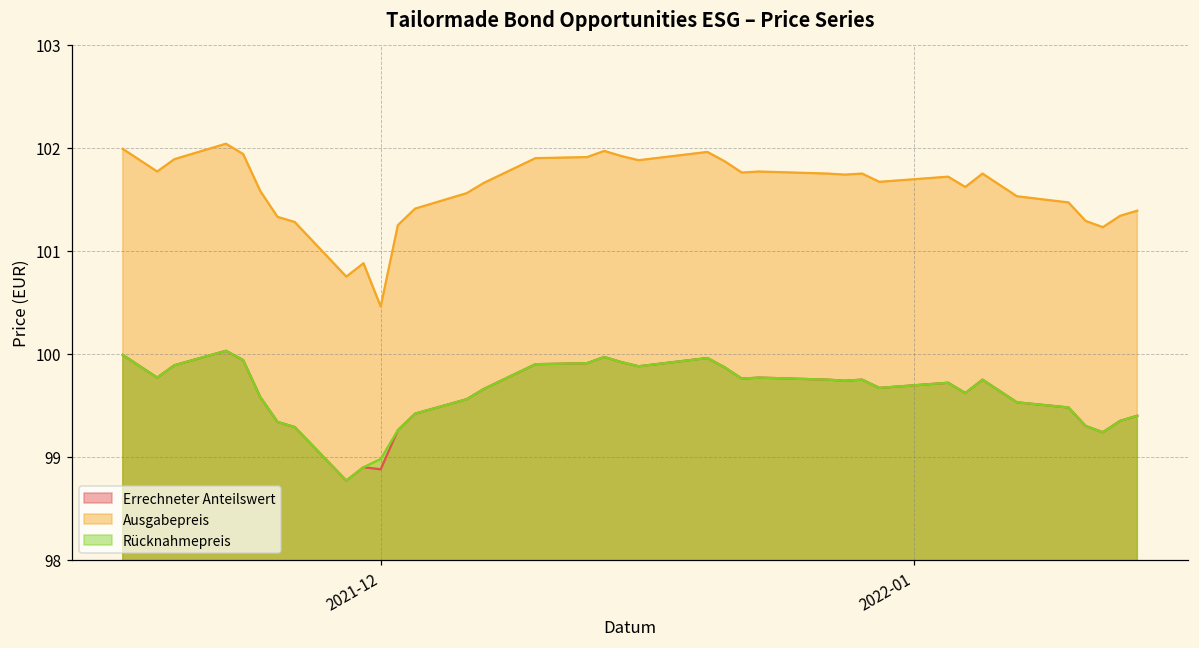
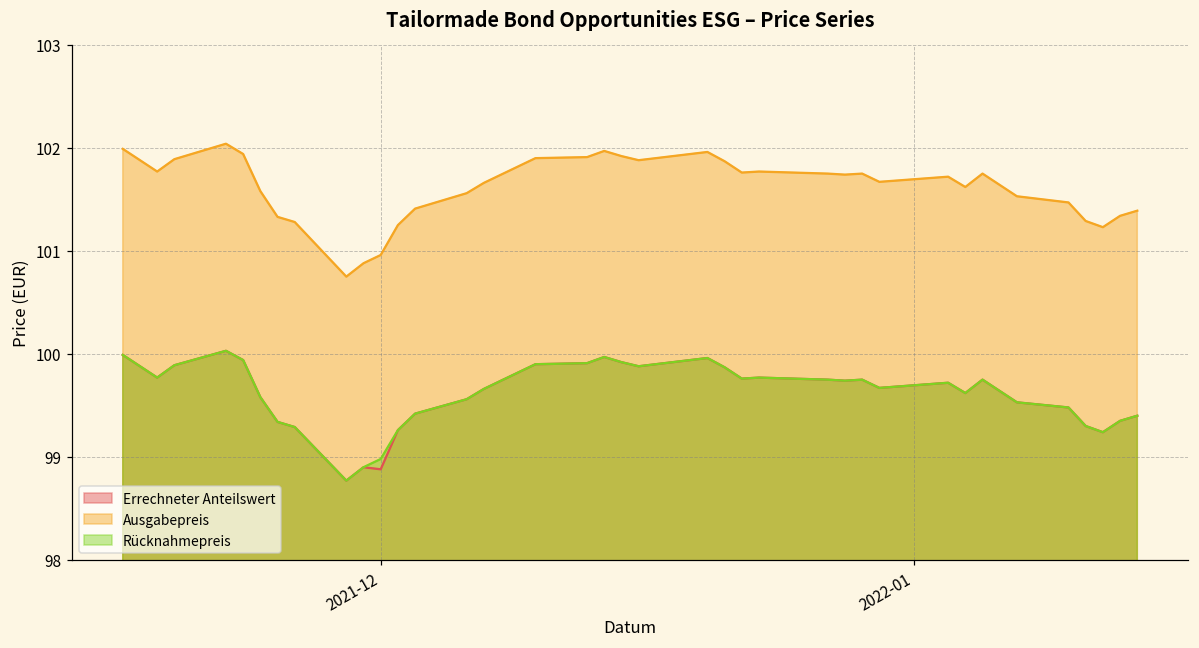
  {
    "Errechneter Anteilswert": {
      "2021-12": 98.9
    },
    "Ausgabepreis": {
-     "2021-12": 100.5
+     "2021-12": 101.0
    },
    "Rücknahmepreis": {
      "2021-12": 99.0
    }
  }
